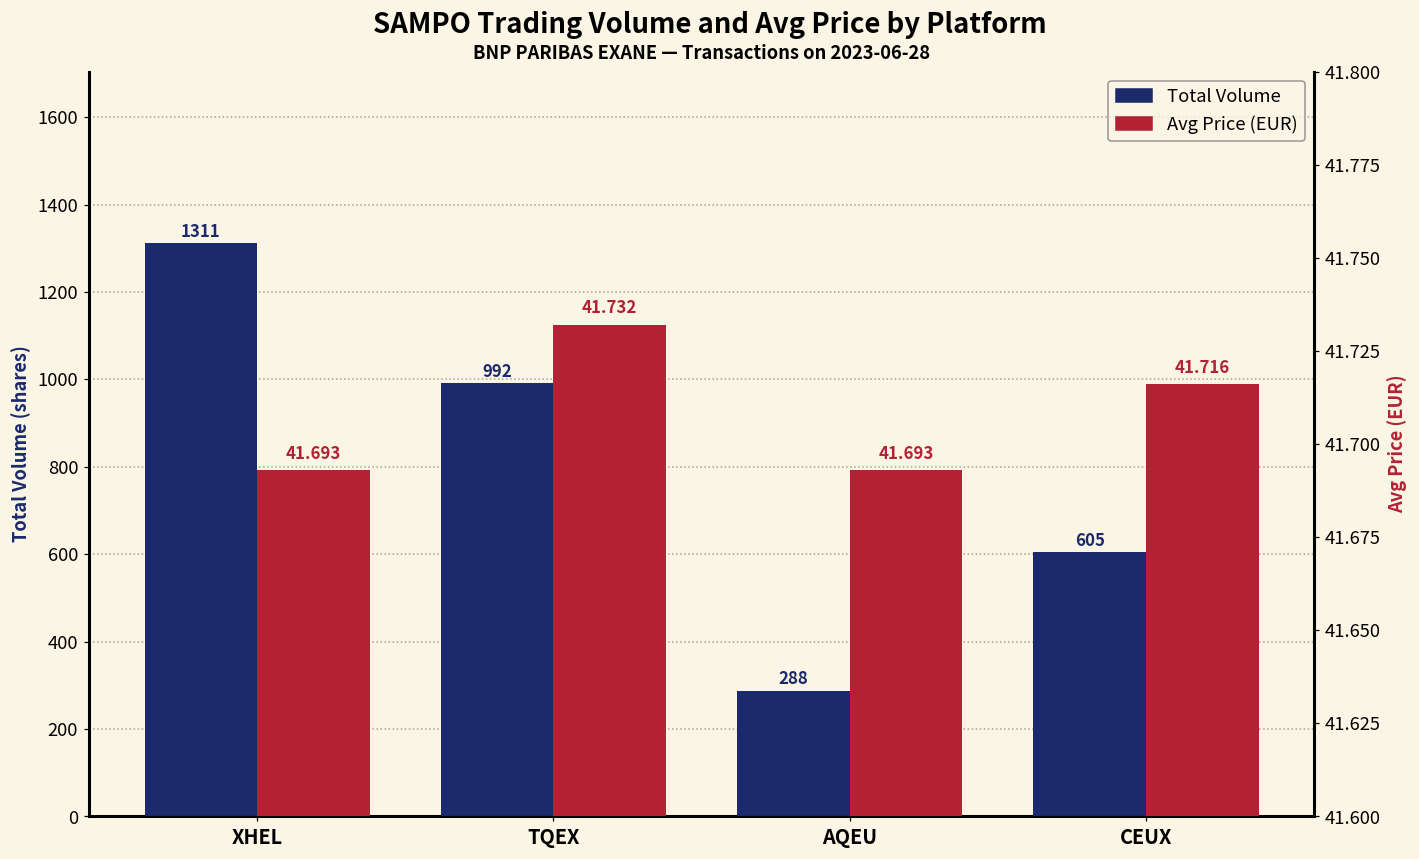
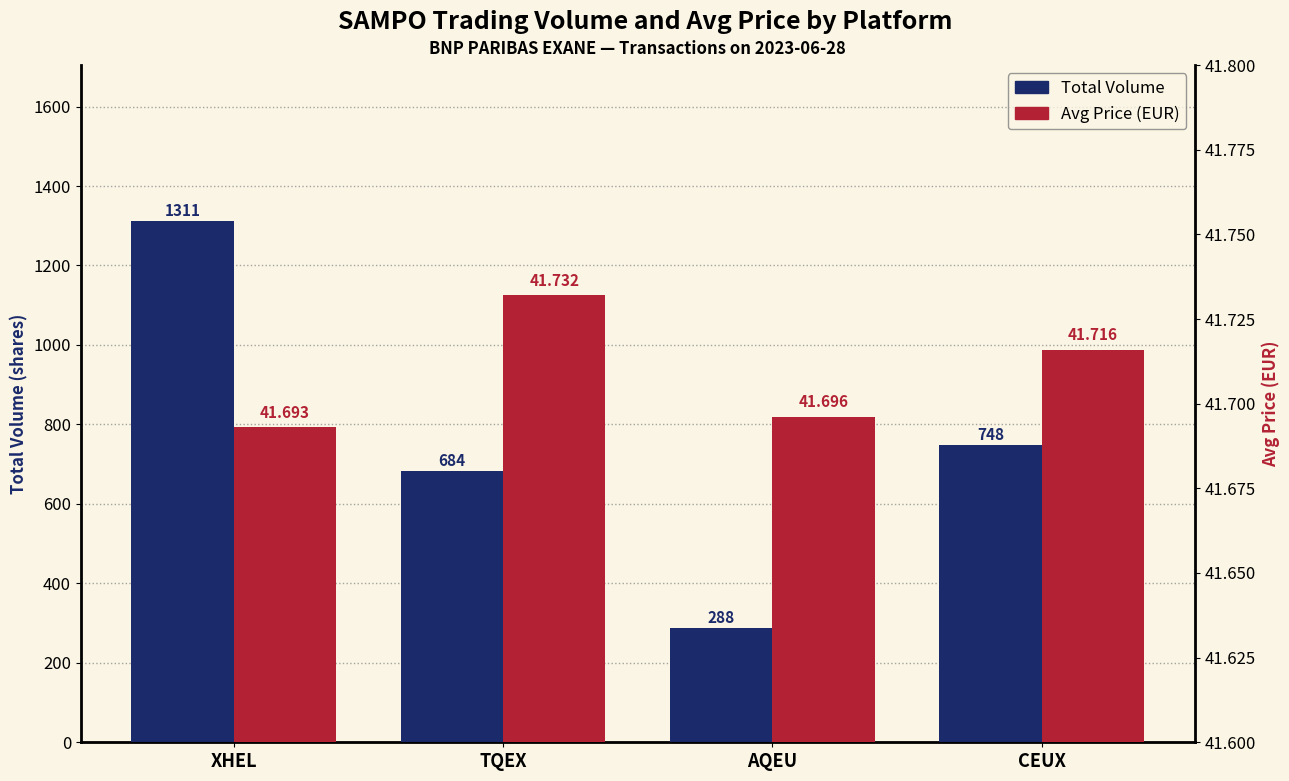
  {
    "Total Volume": {
      "XHEL": 1311,
-     "TQEX": 992,
+     "TQEX": 684,
      "AQEU": 288,
-     "CEUX": 605
+     "CEUX": 748
    },
    "Avg Price (EUR)": {
      "XHEL": 41.693,
      "TQEX": 41.732,
-     "AQEU": 41.693,
+     "AQEU": 41.696,
      "CEUX": 41.716
    }
  }
